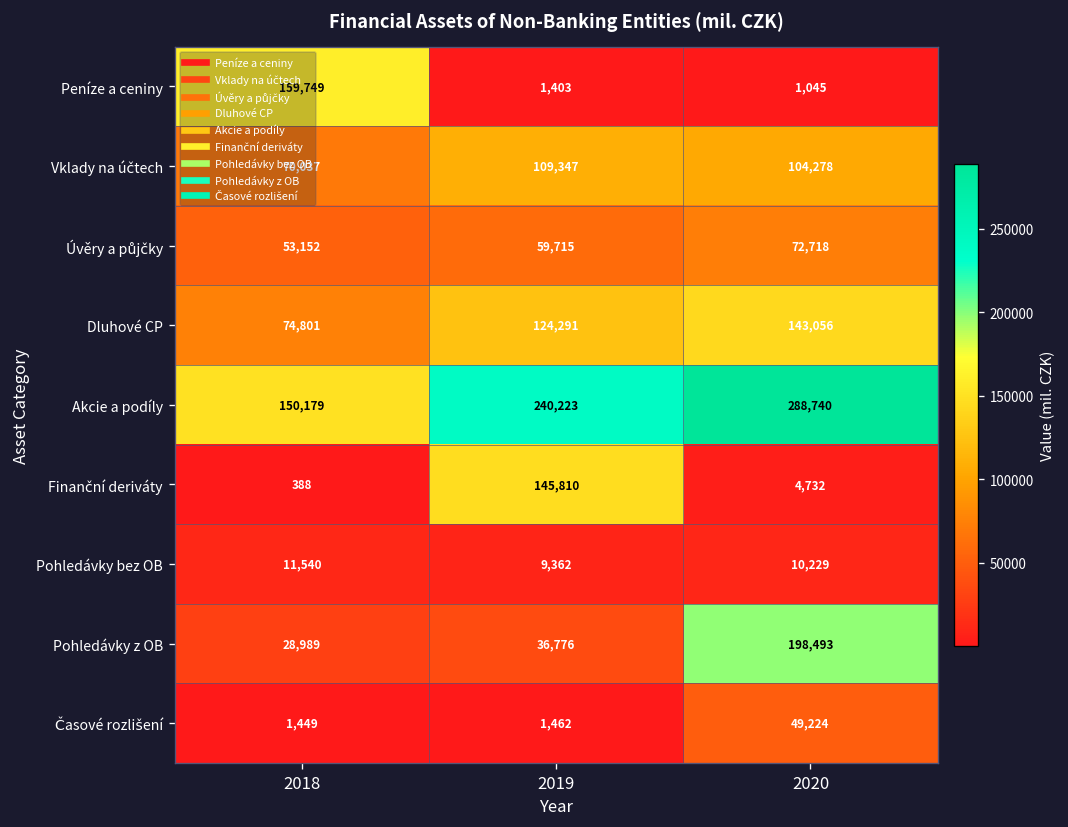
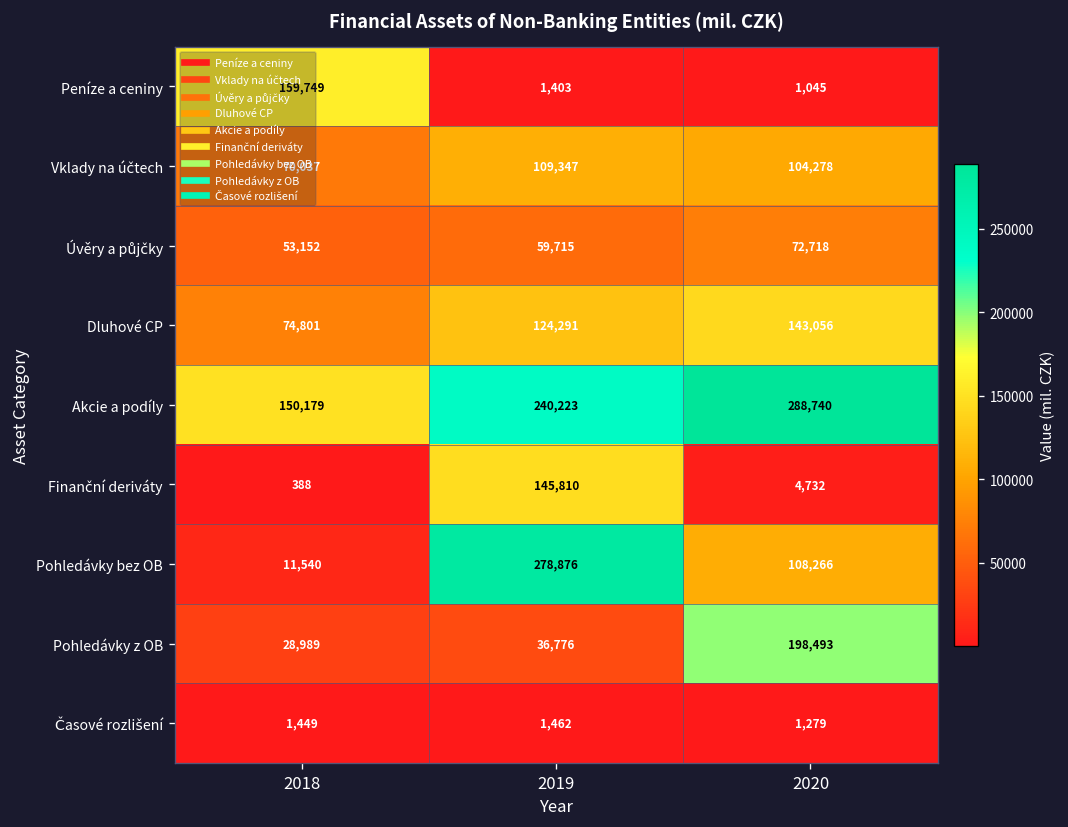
  {
    "Peníze a ceniny": {
      "2019": "1,403",
      "2020": "1,045"
    },
    "Vklady na účtech": {
      "2019": "109,347",
      "2020": "104,278"
    },
    "Úvěry a půjčky": {
      "2018": "53,152",
      "2019": "59,715",
      "2020": "72,718"
    },
    "Dluhové CP": {
      "2018": "74,801",
      "2019": "124,291",
      "2020": "143,056"
    },
    "Akcie a podíly": {
      "2018": "150,179",
      "2019": "240,223",
      "2020": "288,740"
    },
    "Finanční deriváty": {
      "2018": "388",
      "2019": "145,810",
      "2020": "4,732"
    },
    "Pohledávky bez OB": {
      "2018": "11,540",
-     "2019": "9,362",
-     "2020": "10,229"
+     "2019": "278,876",
+     "2020": "108,266"
    },
    "Pohledávky z OB": {
      "2018": "28,989",
      "2019": "36,776",
      "2020": "198,493"
    },
    "Časové rozlišení": {
      "2018": "1,449",
      "2019": "1,462",
-     "2020": "49,224"
+     "2020": "1,279"
    }
  }
